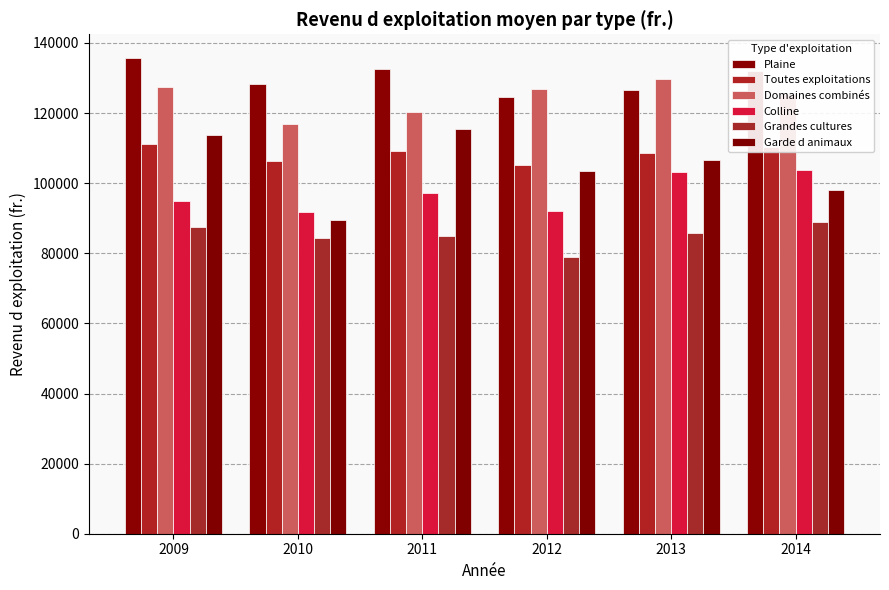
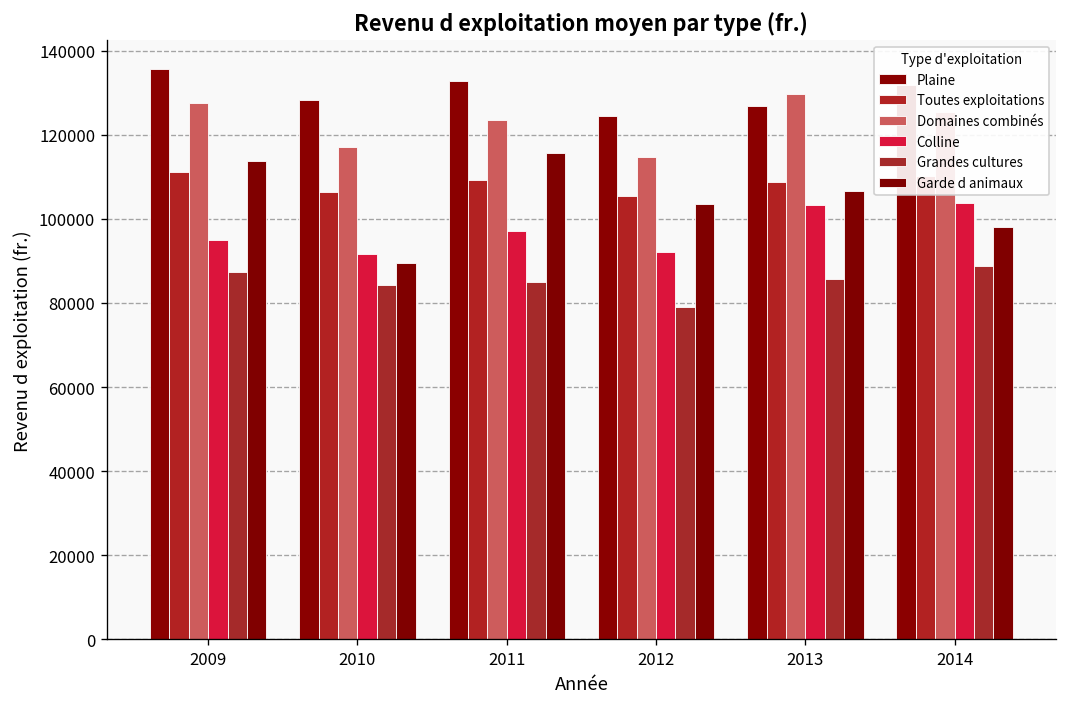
  {
    "Domaines combinés": {
      "2009": 127000,
      "2010": 117000,
-     "2011": 120000,
-     "2012": 127000,
+     "2011": 123000,
+     "2012": 115000,
      "2013": 130000
    }
  }
